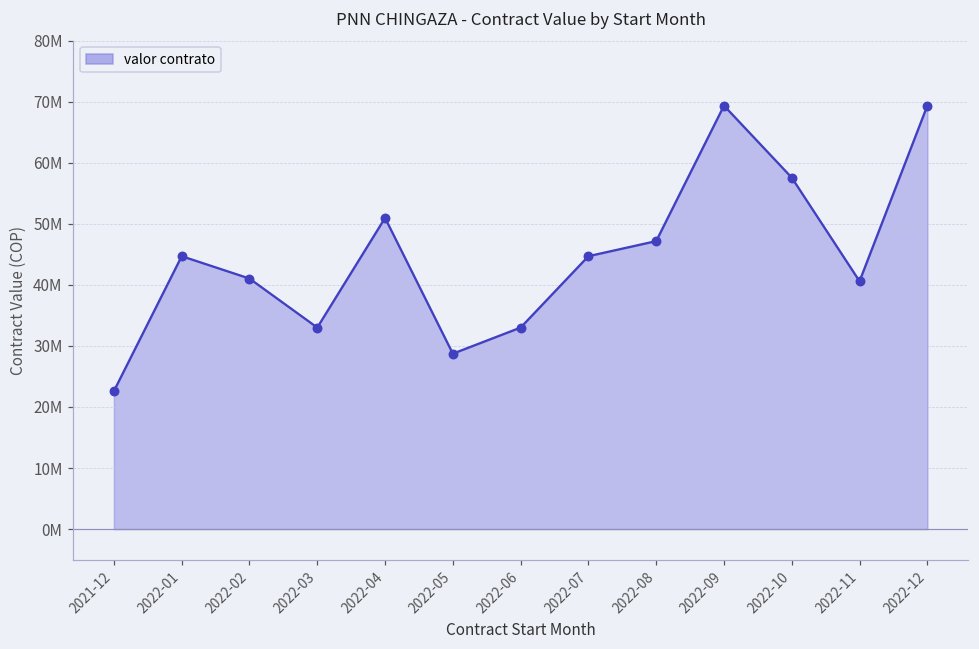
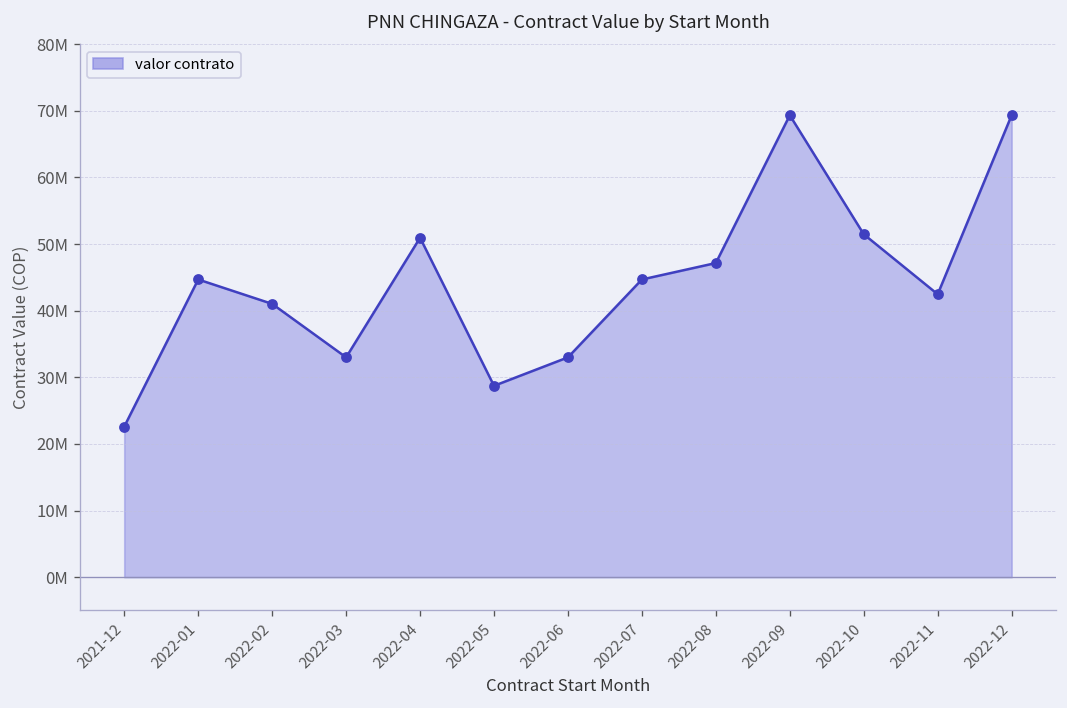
  {
    "2021-12": 23000000,
    "2022-01": 45000000,
    "2022-02": 41000000,
    "2022-03": 33000000,
    "2022-04": 51000000,
    "2022-05": 29000000,
    "2022-06": 33000000,
    "2022-07": 45000000,
    "2022-08": 47000000,
    "2022-09": 69000000,
-   "2022-10": 58000000,
-   "2022-11": 41000000,
+   "2022-10": 51000000,
+   "2022-11": 42000000,
    "2022-12": 69000000
  }
